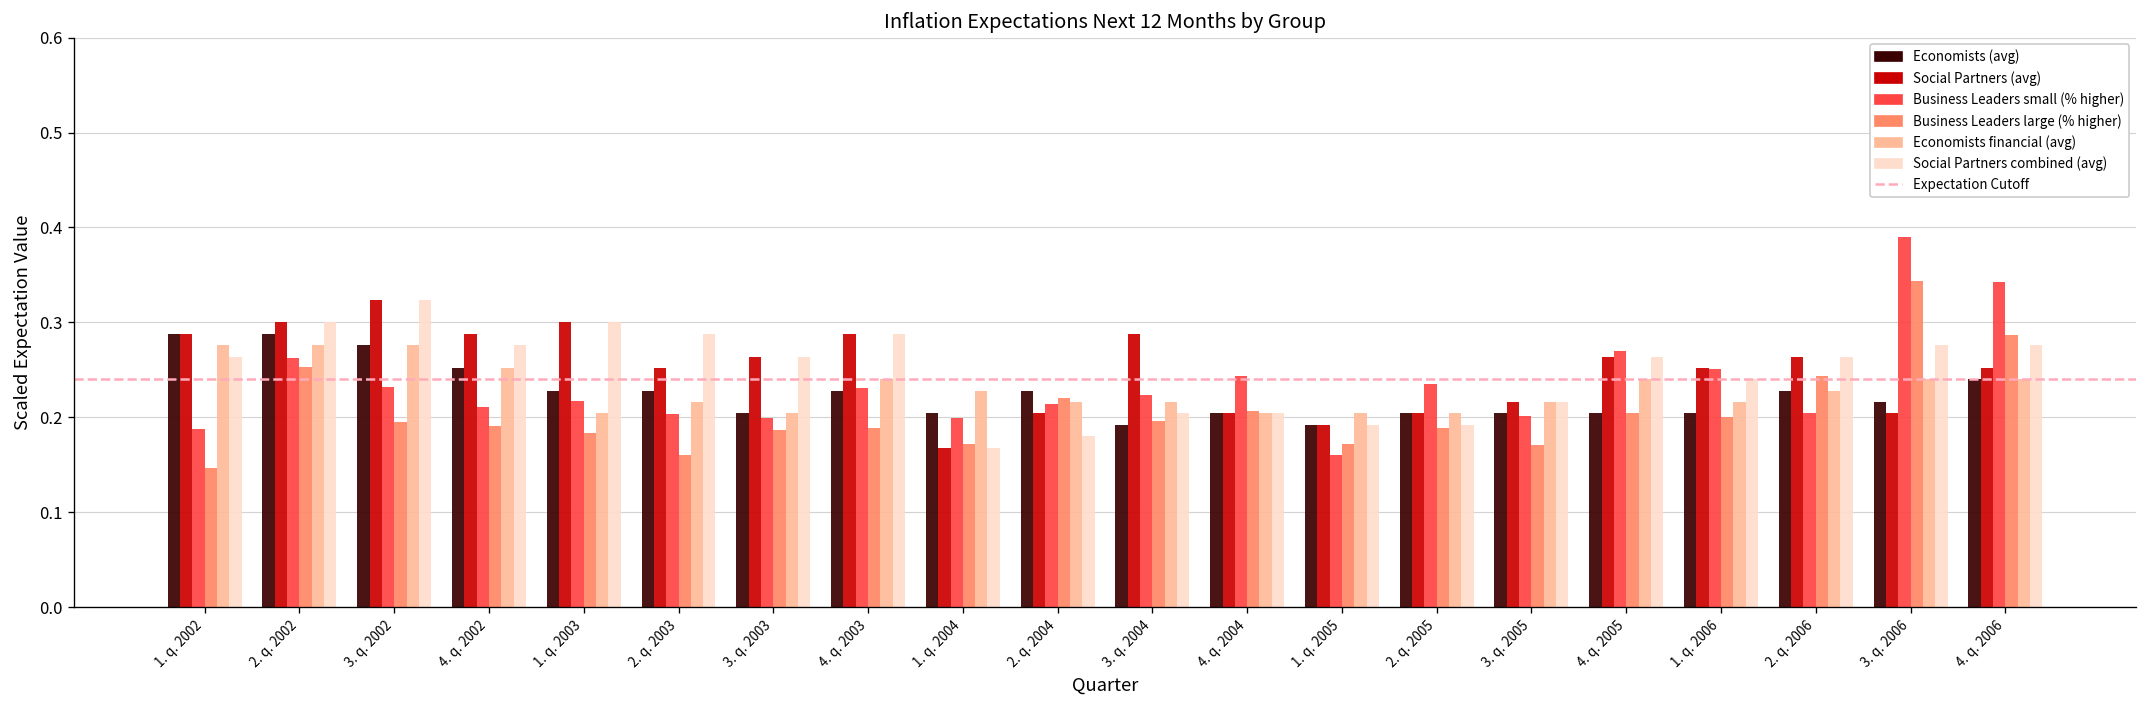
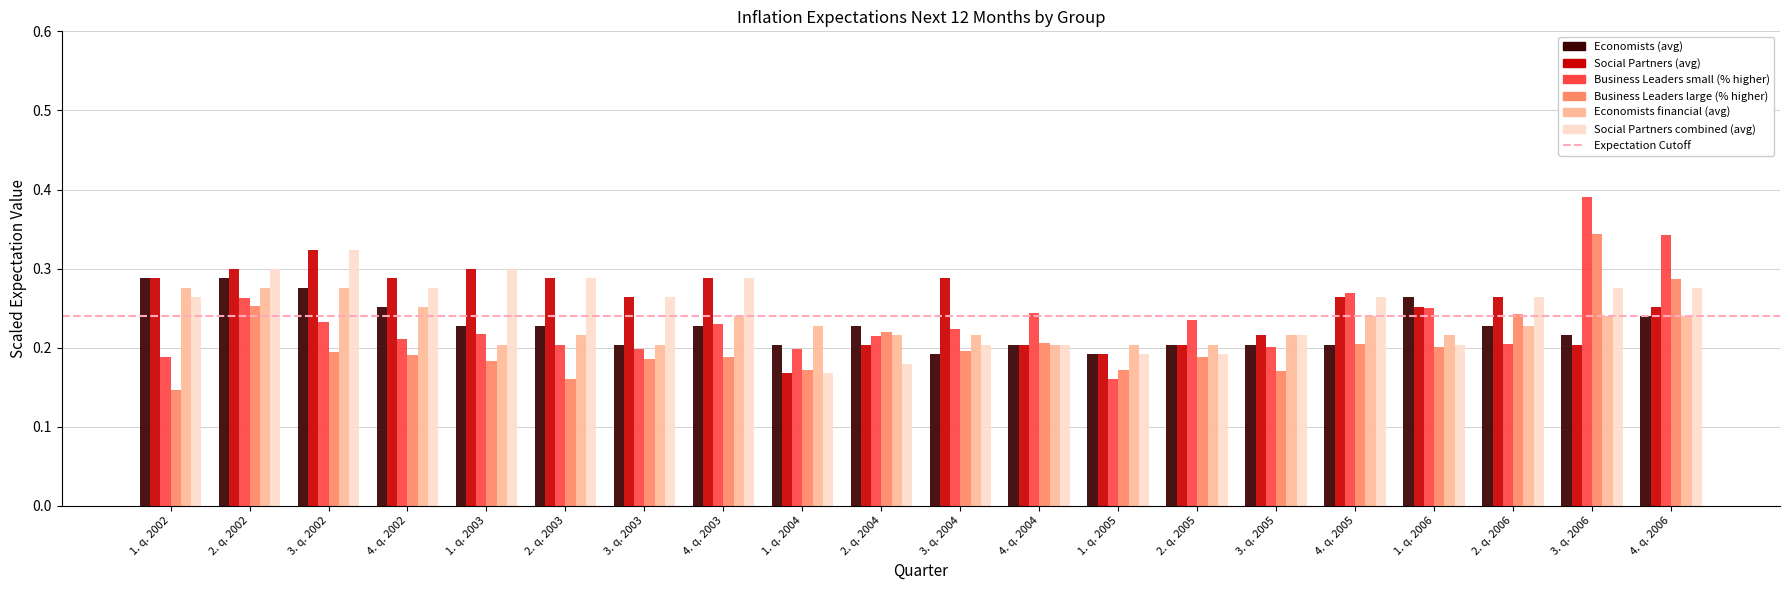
  {
    "Economists (avg)": {
      "1. q. 2002": 0.29,
      "2. q. 2002": 0.29,
      "3. q. 2002": 0.28,
      "4. q. 2002": 0.25,
      "1. q. 2003": 0.23,
      "2. q. 2003": 0.23,
      "3. q. 2003": 0.20,
      "4. q. 2003": 0.23,
      "1. q. 2004": 0.20,
      "2. q. 2004": 0.23,
      "3. q. 2004": 0.19,
      "4. q. 2004": 0.20,
      "1. q. 2005": 0.19,
      "2. q. 2005": 0.20,
      "3. q. 2005": 0.20,
      "4. q. 2005": 0.20,
-     "1. q. 2006": 0.20,
+     "1. q. 2006": 0.26,
      "2. q. 2006": 0.23,
      "3. q. 2006": 0.22,
      "4. q. 2006": 0.24
    },
    "Social Partners (avg)": {
      "1. q. 2002": 0.29,
      "2. q. 2002": 0.30,
      "3. q. 2002": 0.32,
      "4. q. 2002": 0.29,
      "1. q. 2003": 0.30,
-     "2. q. 2003": 0.25,
+     "2. q. 2003": 0.29,
      "3. q. 2003": 0.26,
      "4. q. 2003": 0.29,
      "1. q. 2004": 0.17,
      "2. q. 2004": 0.20,
      "3. q. 2004": 0.29,
      "4. q. 2004": 0.20,
      "1. q. 2005": 0.19,
      "2. q. 2005": 0.20,
      "3. q. 2005": 0.22,
      "4. q. 2005": 0.26,
      "1. q. 2006": 0.25,
      "2. q. 2006": 0.26,
      "3. q. 2006": 0.20,
      "4. q. 2006": 0.25
    },
    "Social Partners combined (avg)": {
      "1. q. 2002": 0.26,
      "2. q. 2002": 0.30,
      "3. q. 2002": 0.32,
      "4. q. 2002": 0.28,
      "1. q. 2003": 0.30,
      "2. q. 2003": 0.29,
      "3. q. 2003": 0.26,
      "4. q. 2003": 0.29,
      "1. q. 2004": 0.17,
      "2. q. 2004": 0.18,
      "3. q. 2004": 0.20,
      "4. q. 2004": 0.20,
      "1. q. 2005": 0.19,
      "2. q. 2005": 0.19,
      "3. q. 2005": 0.22,
      "4. q. 2005": 0.26,
-     "1. q. 2006": 0.24,
+     "1. q. 2006": 0.20,
      "2. q. 2006": 0.26,
      "3. q. 2006": 0.28,
      "4. q. 2006": 0.28
    }
  }
